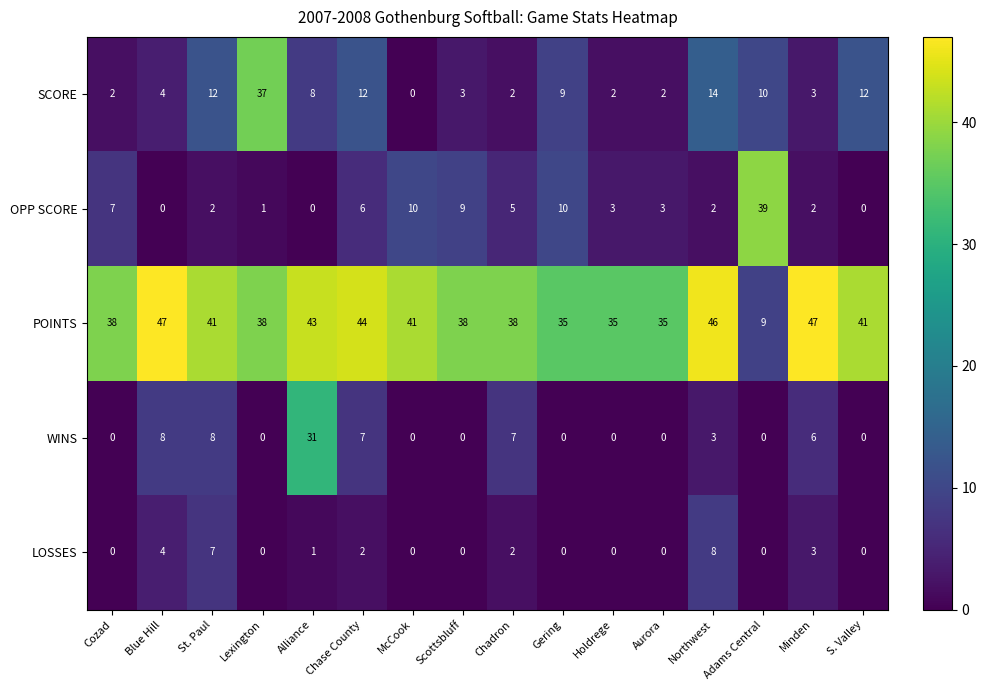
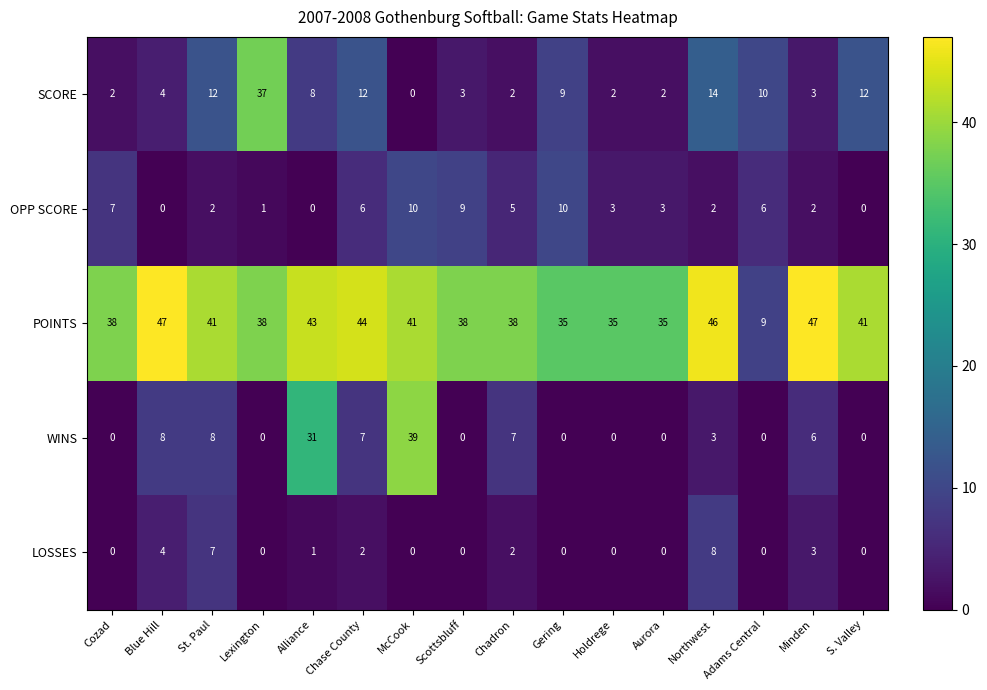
  {
    "SCORE": {
      "Cozad": 2,
      "Blue Hill": 4,
      "St. Paul": 12,
      "Lexington": 37,
      "Alliance": 8,
      "Chase County": 12,
      "McCook": 0,
      "Scottsbluff": 3,
      "Chadron": 2,
      "Gering": 9,
      "Holdrege": 2,
      "Aurora": 2,
      "Northwest": 14,
      "Adams Central": 10,
      "Minden": 3,
      "S. Valley": 12
    },
    "OPP SCORE": {
      "Cozad": 7,
      "Blue Hill": 0,
      "St. Paul": 2,
      "Lexington": 1,
      "Alliance": 0,
      "Chase County": 6,
      "McCook": 10,
      "Scottsbluff": 9,
      "Chadron": 5,
      "Gering": 10,
      "Holdrege": 3,
      "Aurora": 3,
      "Northwest": 2,
-     "Adams Central": 39,
+     "Adams Central": 6,
      "Minden": 2,
      "S. Valley": 0
    },
    "POINTS": {
      "Cozad": 38,
      "Blue Hill": 47,
      "St. Paul": 41,
      "Lexington": 38,
      "Alliance": 43,
      "Chase County": 44,
      "McCook": 41,
      "Scottsbluff": 38,
      "Chadron": 38,
      "Gering": 35,
      "Holdrege": 35,
      "Aurora": 35,
      "Northwest": 46,
      "Adams Central": 9,
      "Minden": 47,
      "S. Valley": 41
    },
    "WINS": {
      "Cozad": 0,
      "Blue Hill": 8,
      "St. Paul": 8,
      "Lexington": 0,
      "Alliance": 31,
      "Chase County": 7,
-     "McCook": 0,
+     "McCook": 39,
      "Scottsbluff": 0,
      "Chadron": 7,
      "Gering": 0,
      "Holdrege": 0,
      "Aurora": 0,
      "Northwest": 3,
      "Adams Central": 0,
      "Minden": 6,
      "S. Valley": 0
    },
    "LOSSES": {
      "Cozad": 0,
      "Blue Hill": 4,
      "St. Paul": 7,
      "Lexington": 0,
      "Alliance": 1,
      "Chase County": 2,
      "McCook": 0,
      "Scottsbluff": 0,
      "Chadron": 2,
      "Gering": 0,
      "Holdrege": 0,
      "Aurora": 0,
      "Northwest": 8,
      "Adams Central": 0,
      "Minden": 3,
      "S. Valley": 0
    }
  }
